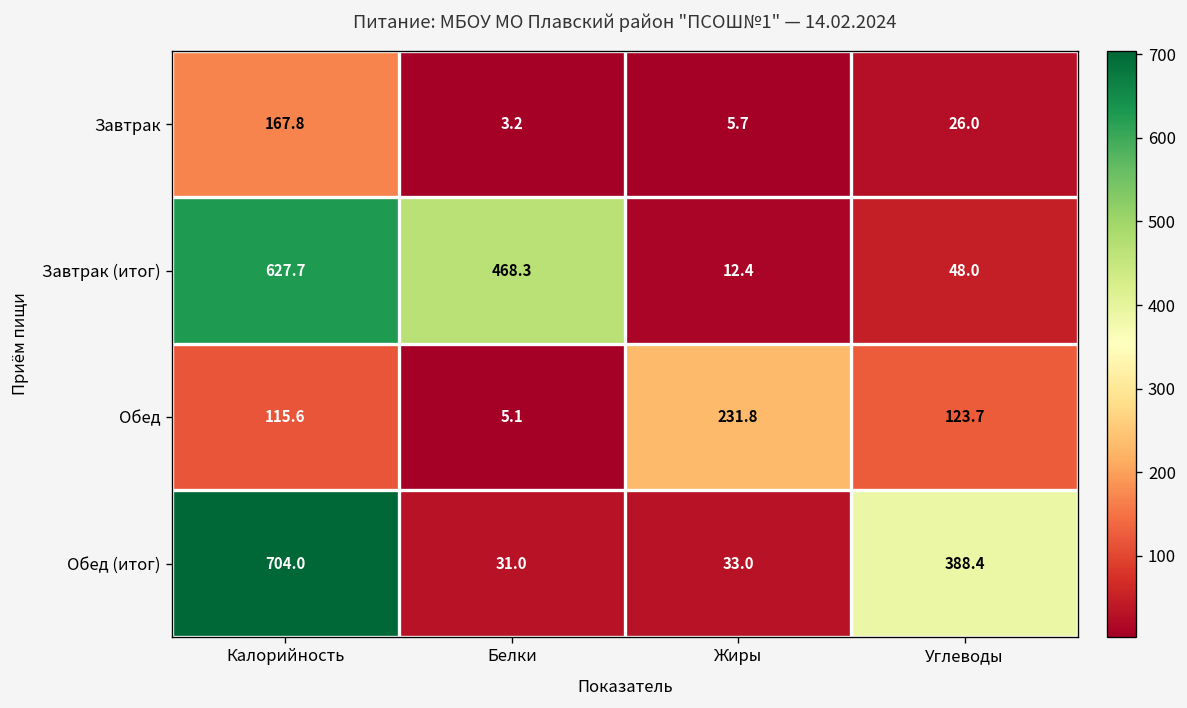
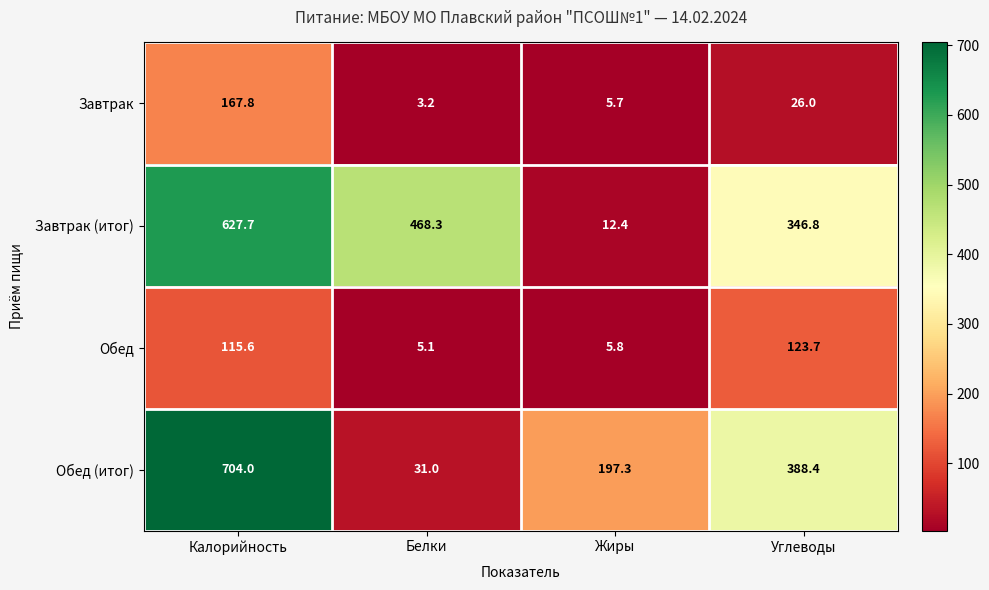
  {
    "Завтрак": {
      "Калорийность": 167.8,
      "Белки": 3.2,
      "Жиры": 5.7,
      "Углеводы": 26.0
    },
    "Завтрак (итог)": {
      "Калорийность": 627.7,
      "Белки": 468.3,
      "Жиры": 12.4,
-     "Углеводы": 48.0
+     "Углеводы": 346.8
    },
    "Обед": {
      "Калорийность": 115.6,
      "Белки": 5.1,
-     "Жиры": 231.8,
+     "Жиры": 5.8,
      "Углеводы": 123.7
    },
    "Обед (итог)": {
      "Калорийность": 704.0,
      "Белки": 31.0,
-     "Жиры": 33.0,
+     "Жиры": 197.3,
      "Углеводы": 388.4
    }
  }
